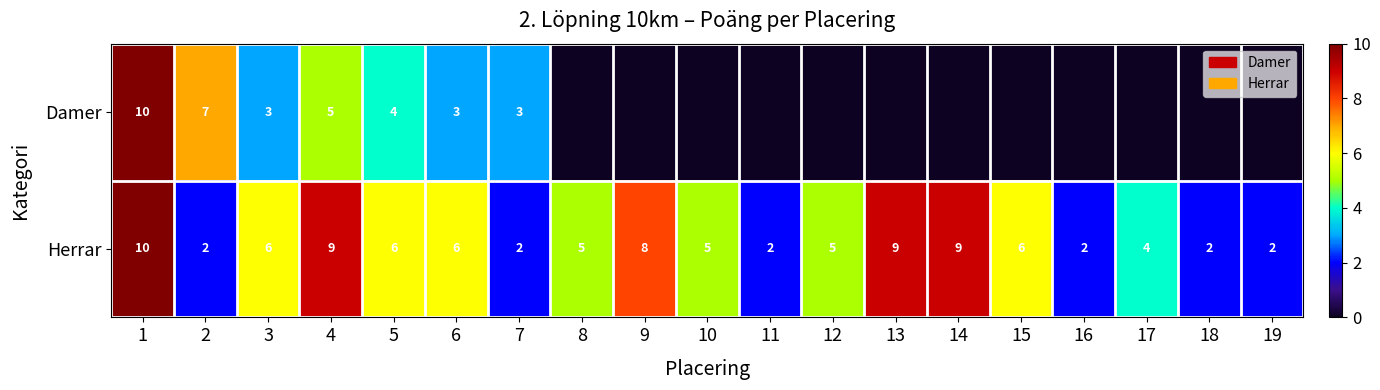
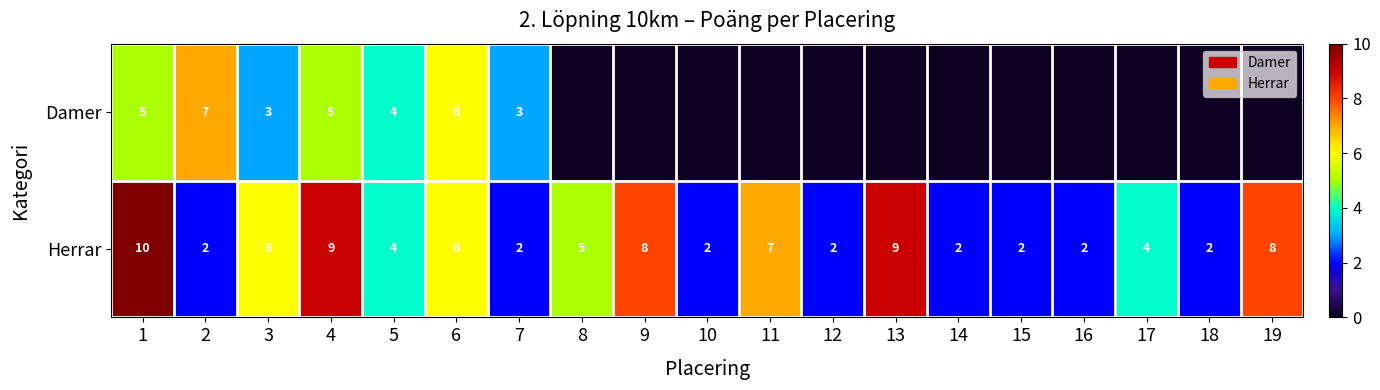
  {
    "Damer": {
-     "1": 10,
+     "1": 5,
      "2": 7,
      "3": 3,
      "4": 5,
      "5": 4,
-     "6": 3,
+     "6": 6,
      "7": 3
    },
    "Herrar": {
      "1": 10,
      "2": 2,
      "3": 6,
      "4": 9,
-     "5": 6,
+     "5": 4,
      "6": 6,
      "7": 2,
      "8": 5,
      "9": 8,
-     "10": 5,
-     "11": 2,
-     "12": 5,
+     "10": 2,
+     "11": 7,
+     "12": 2,
      "13": 9,
-     "14": 9,
-     "15": 6,
+     "14": 2,
+     "15": 2,
      "16": 2,
      "17": 4,
      "18": 2,
-     "19": 2
+     "19": 8
    }
  }
